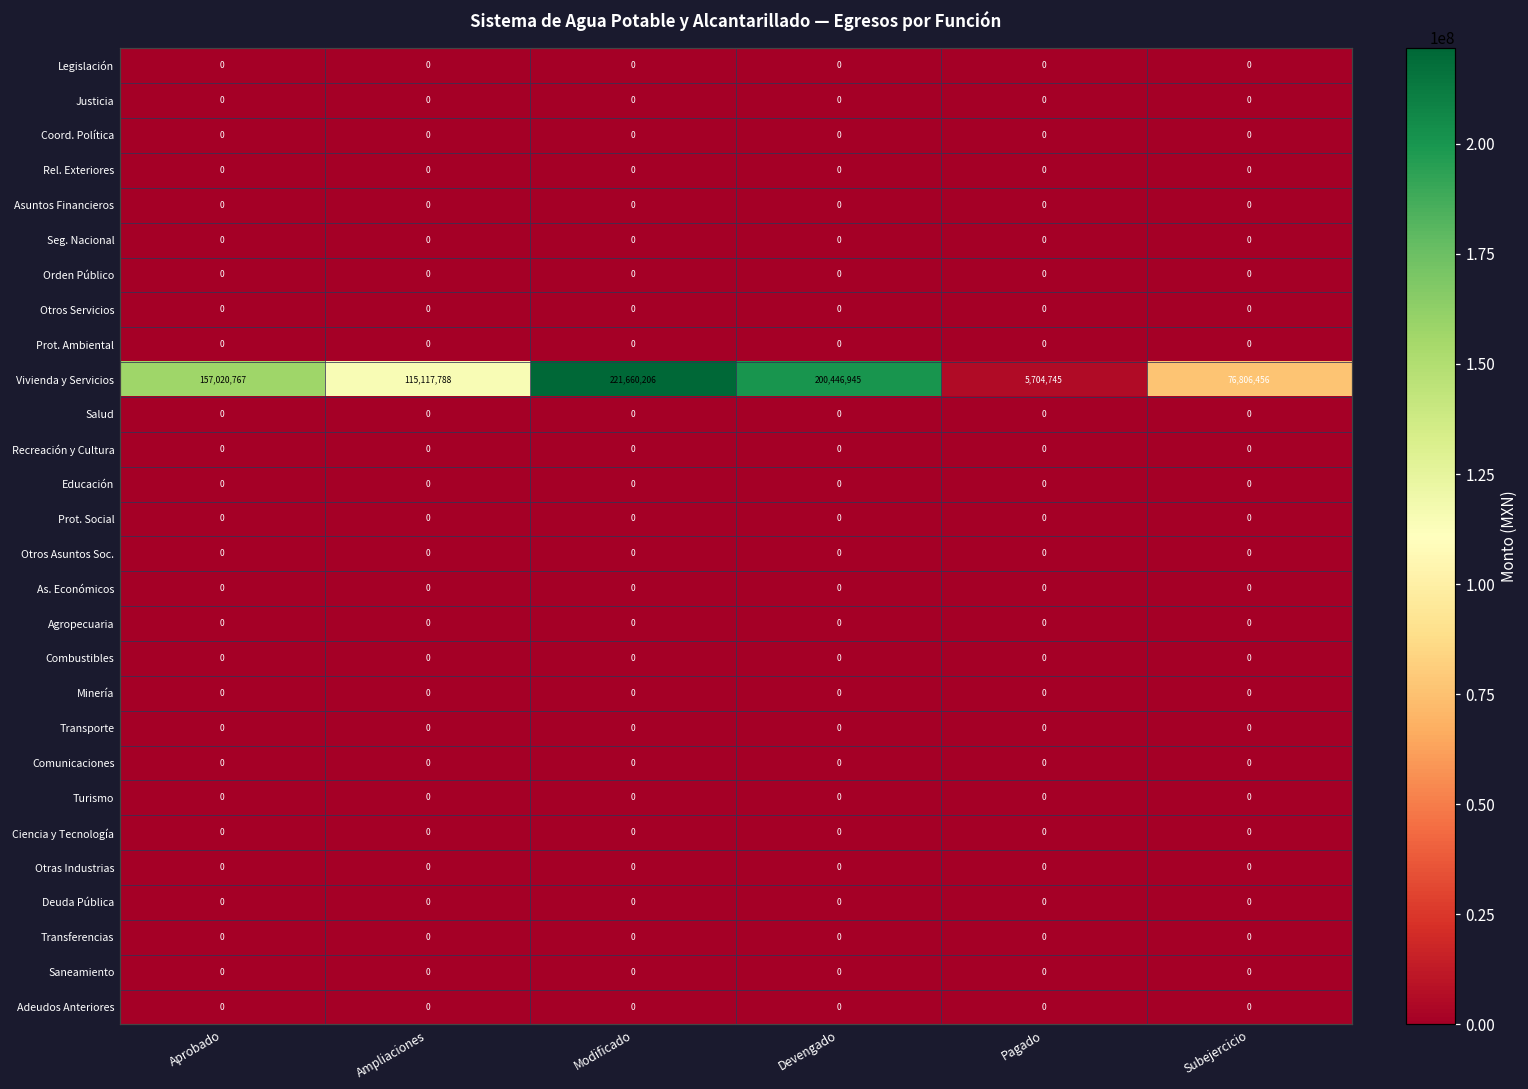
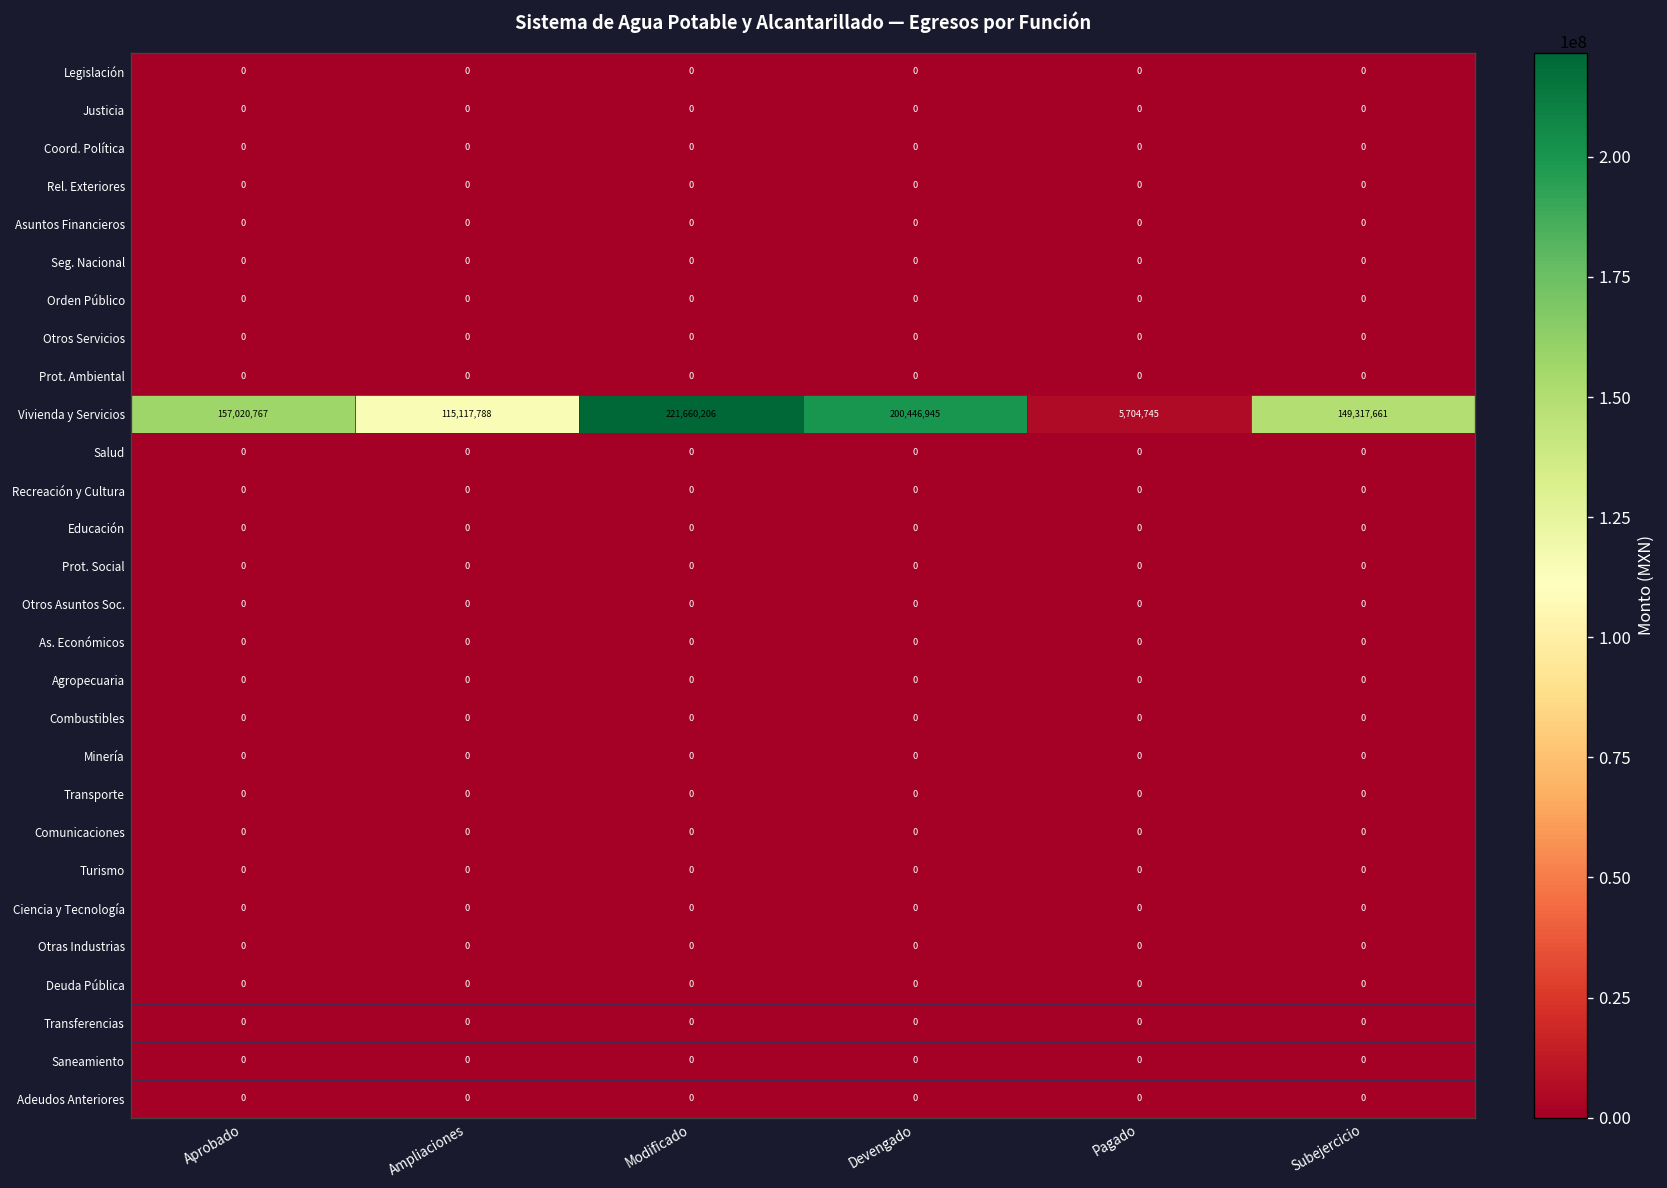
  {
    "Legislación": {
      "Aprobado": "0",
      "Ampliaciones": "0",
      "Modificado": "0",
      "Devengado": "0",
      "Pagado": "0",
      "Subejercicio": "0"
    },
    "Justicia": {
      "Aprobado": "0",
      "Ampliaciones": "0",
      "Modificado": "0",
      "Devengado": "0",
      "Pagado": "0",
      "Subejercicio": "0"
    },
    "Coord. Política": {
      "Aprobado": "0",
      "Ampliaciones": "0",
      "Modificado": "0",
      "Devengado": "0",
      "Pagado": "0",
      "Subejercicio": "0"
    },
    "Rel. Exteriores": {
      "Aprobado": "0",
      "Ampliaciones": "0",
      "Modificado": "0",
      "Devengado": "0",
      "Pagado": "0",
      "Subejercicio": "0"
    },
    "Asuntos Financieros": {
      "Aprobado": "0",
      "Ampliaciones": "0",
      "Modificado": "0",
      "Devengado": "0",
      "Pagado": "0",
      "Subejercicio": "0"
    },
    "Seg. Nacional": {
      "Aprobado": "0",
      "Ampliaciones": "0",
      "Modificado": "0",
      "Devengado": "0",
      "Pagado": "0",
      "Subejercicio": "0"
    },
    "Orden Público": {
      "Aprobado": "0",
      "Ampliaciones": "0",
      "Modificado": "0",
      "Devengado": "0",
      "Pagado": "0",
      "Subejercicio": "0"
    },
    "Otros Servicios": {
      "Aprobado": "0",
      "Ampliaciones": "0",
      "Modificado": "0",
      "Devengado": "0",
      "Pagado": "0",
      "Subejercicio": "0"
    },
    "Prot. Ambiental": {
      "Aprobado": "0",
      "Ampliaciones": "0",
      "Modificado": "0",
      "Devengado": "0",
      "Pagado": "0",
      "Subejercicio": "0"
    },
    "Vivienda y Servicios": {
      "Aprobado": "157,020,767",
      "Ampliaciones": "115,117,788",
      "Modificado": "221,660,206",
      "Devengado": "200,446,945",
      "Pagado": "5,704,745",
-     "Subejercicio": "76,806,456"
+     "Subejercicio": "149,317,661"
    },
    "Salud": {
      "Aprobado": "0",
      "Ampliaciones": "0",
      "Modificado": "0",
      "Devengado": "0",
      "Pagado": "0",
      "Subejercicio": "0"
    },
    "Recreación y Cultura": {
      "Aprobado": "0",
      "Ampliaciones": "0",
      "Modificado": "0",
      "Devengado": "0",
      "Pagado": "0",
      "Subejercicio": "0"
    },
    "Educación": {
      "Aprobado": "0",
      "Ampliaciones": "0",
      "Modificado": "0",
      "Devengado": "0",
      "Pagado": "0",
      "Subejercicio": "0"
    },
    "Prot. Social": {
      "Aprobado": "0",
      "Ampliaciones": "0",
      "Modificado": "0",
      "Devengado": "0",
      "Pagado": "0",
      "Subejercicio": "0"
    },
    "Otros Asuntos Soc.": {
      "Aprobado": "0",
      "Ampliaciones": "0",
      "Modificado": "0",
      "Devengado": "0",
      "Pagado": "0",
      "Subejercicio": "0"
    },
    "As. Económicos": {
      "Aprobado": "0",
      "Ampliaciones": "0",
      "Modificado": "0",
      "Devengado": "0",
      "Pagado": "0",
      "Subejercicio": "0"
    },
    "Agropecuaria": {
      "Aprobado": "0",
      "Ampliaciones": "0",
      "Modificado": "0",
      "Devengado": "0",
      "Pagado": "0",
      "Subejercicio": "0"
    },
    "Combustibles": {
      "Aprobado": "0",
      "Ampliaciones": "0",
      "Modificado": "0",
      "Devengado": "0",
      "Pagado": "0",
      "Subejercicio": "0"
    },
    "Minería": {
      "Aprobado": "0",
      "Ampliaciones": "0",
      "Modificado": "0",
      "Devengado": "0",
      "Pagado": "0",
      "Subejercicio": "0"
    },
    "Transporte": {
      "Aprobado": "0",
      "Ampliaciones": "0",
      "Modificado": "0",
      "Devengado": "0",
      "Pagado": "0",
      "Subejercicio": "0"
    },
    "Comunicaciones": {
      "Aprobado": "0",
      "Ampliaciones": "0",
      "Modificado": "0",
      "Devengado": "0",
      "Pagado": "0",
      "Subejercicio": "0"
    },
    "Turismo": {
      "Aprobado": "0",
      "Ampliaciones": "0",
      "Modificado": "0",
      "Devengado": "0",
      "Pagado": "0",
      "Subejercicio": "0"
    },
    "Ciencia y Tecnología": {
      "Aprobado": "0",
      "Ampliaciones": "0",
      "Modificado": "0",
      "Devengado": "0",
      "Pagado": "0",
      "Subejercicio": "0"
    },
    "Otras Industrias": {
      "Aprobado": "0",
      "Ampliaciones": "0",
      "Modificado": "0",
      "Devengado": "0",
      "Pagado": "0",
      "Subejercicio": "0"
    },
    "Deuda Pública": {
      "Aprobado": "0",
      "Ampliaciones": "0",
      "Modificado": "0",
      "Devengado": "0",
      "Pagado": "0",
      "Subejercicio": "0"
    },
    "Transferencias": {
      "Aprobado": "0",
      "Ampliaciones": "0",
      "Modificado": "0",
      "Devengado": "0",
      "Pagado": "0",
      "Subejercicio": "0"
    },
    "Saneamiento": {
      "Aprobado": "0",
      "Ampliaciones": "0",
      "Modificado": "0",
      "Devengado": "0",
      "Pagado": "0",
      "Subejercicio": "0"
    },
    "Adeudos Anteriores": {
      "Aprobado": "0",
      "Ampliaciones": "0",
      "Modificado": "0",
      "Devengado": "0",
      "Pagado": "0",
      "Subejercicio": "0"
    }
  }
